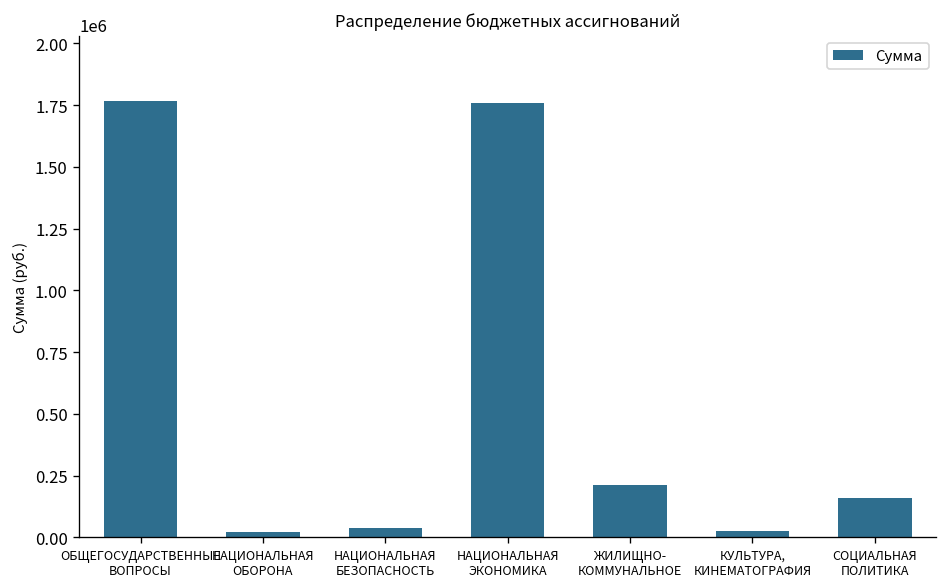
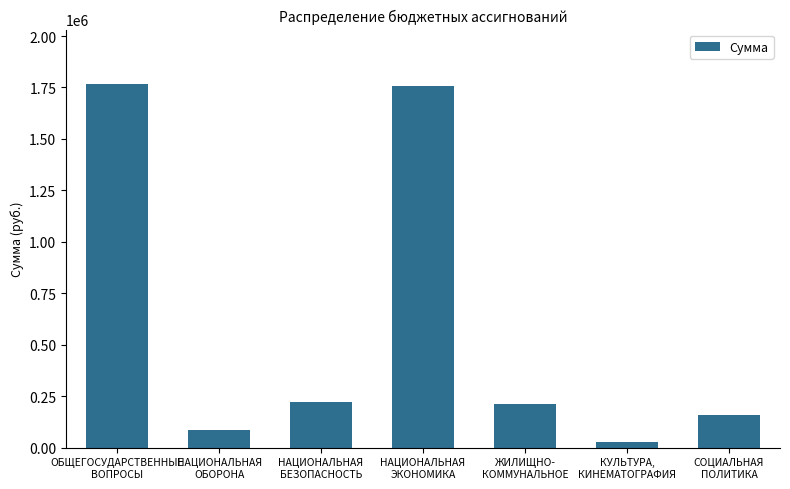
  {
    "ОБЩЕГОСУДАРСТВЕННЫЕ ВОПРОСЫ": 1770000,
-   "НАЦИОНАЛЬНАЯ ОБОРОНА": 20000,
-   "НАЦИОНАЛЬНАЯ БЕЗОПАСНОСТЬ": 40000,
+   "НАЦИОНАЛЬНАЯ ОБОРОНА": 80000,
+   "НАЦИОНАЛЬНАЯ БЕЗОПАСНОСТЬ": 220000,
    "НАЦИОНАЛЬНАЯ ЭКОНОМИКА": 1760000,
    "ЖИЛИЩНО- КОММУНАЛЬНОЕ": 210000,
    "КУЛЬТУРА, КИНЕМАТОГРАФИЯ": 30000,
    "СОЦИАЛЬНАЯ ПОЛИТИКА": 160000
  }
